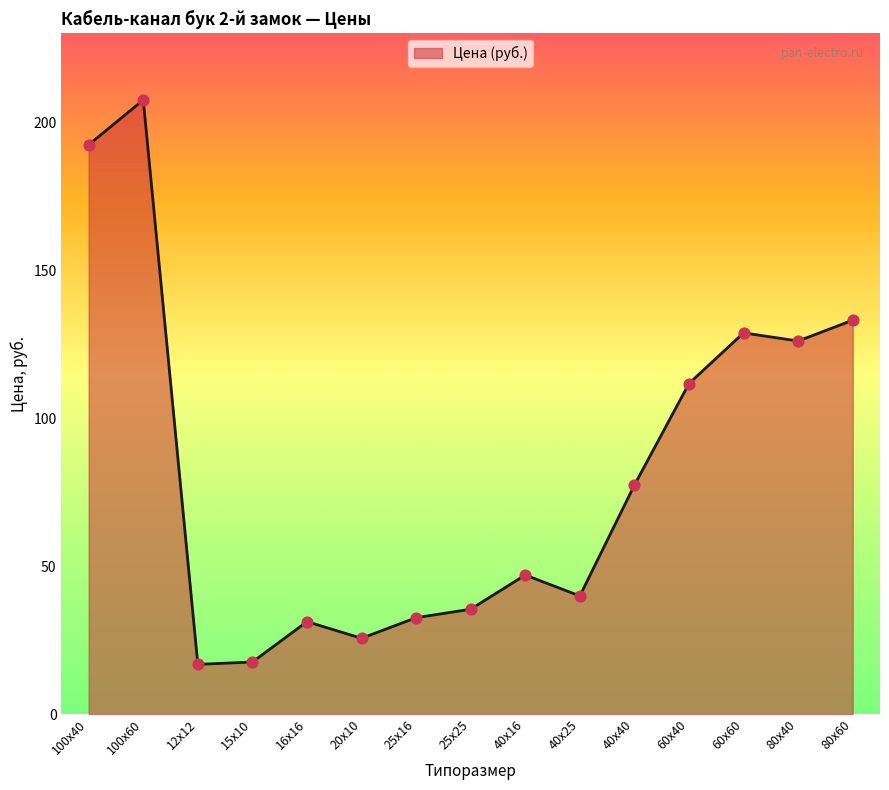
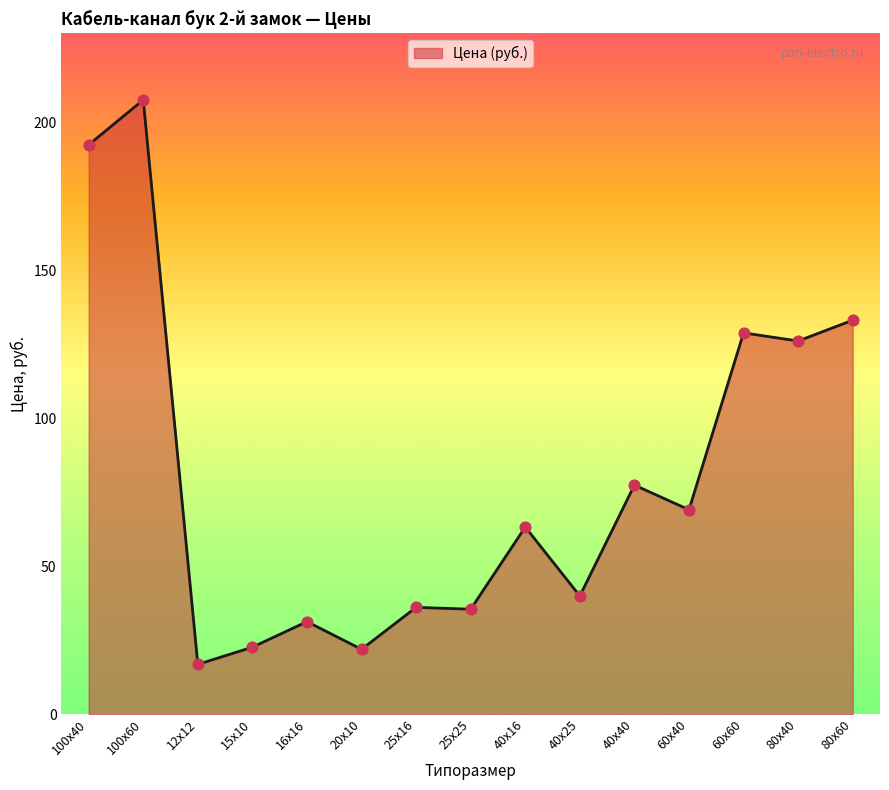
  {
    "100х40": 192,
    "100х60": 208,
    "12х12": 17,
-   "15х10": 18,
+   "15х10": 23,
    "16х16": 31,
-   "20х10": 26,
-   "25х16": 33,
+   "20х10": 22,
+   "25х16": 36,
    "25х25": 35,
-   "40х16": 47,
+   "40х16": 63,
    "40х25": 40,
    "40х40": 77,
-   "60х40": 112,
+   "60х40": 69,
    "60х60": 129,
    "80х40": 126,
    "80х60": 133
  }
